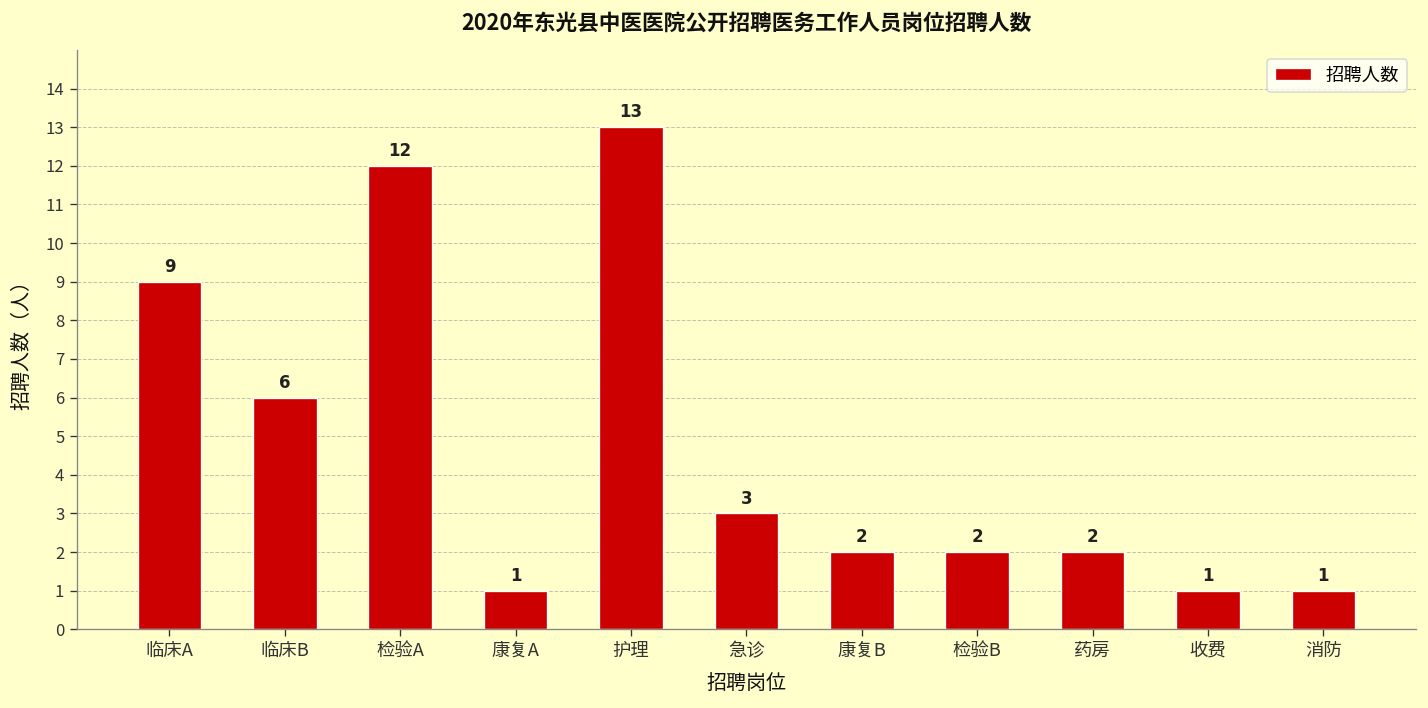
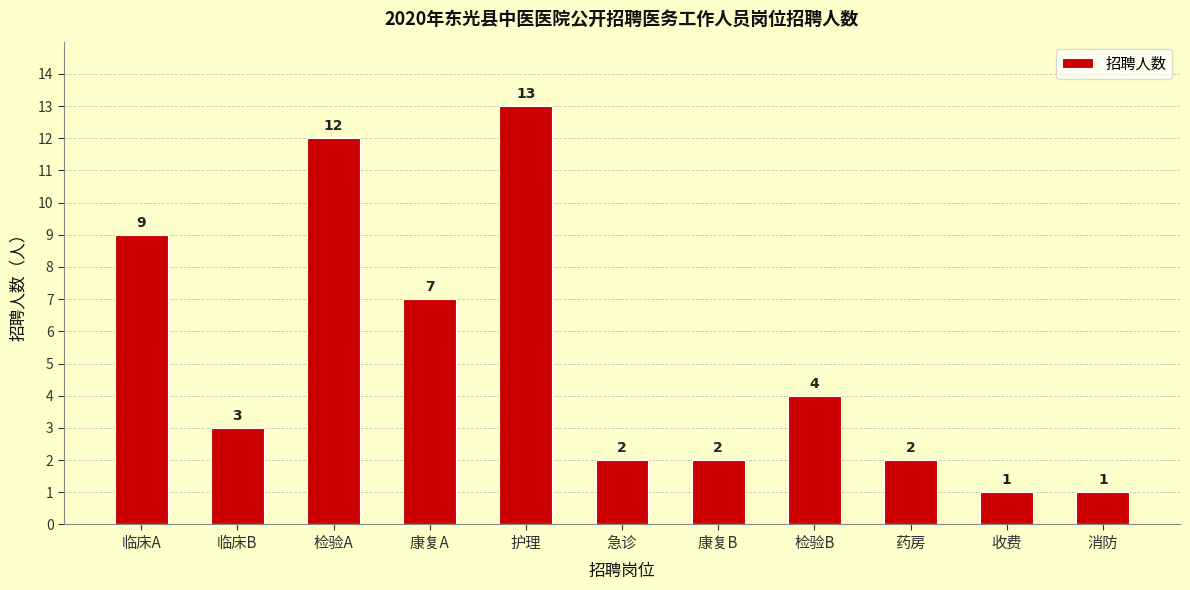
  {
    "临床A": 9,
-   "临床B": 6,
+   "临床B": 3,
    "检验A": 12,
-   "康复A": 1,
+   "康复A": 7,
    "护理": 13,
-   "急诊": 3,
+   "急诊": 2,
    "康复B": 2,
-   "检验B": 2,
+   "检验B": 4,
    "药房": 2,
    "收费": 1,
    "消防": 1
  }
